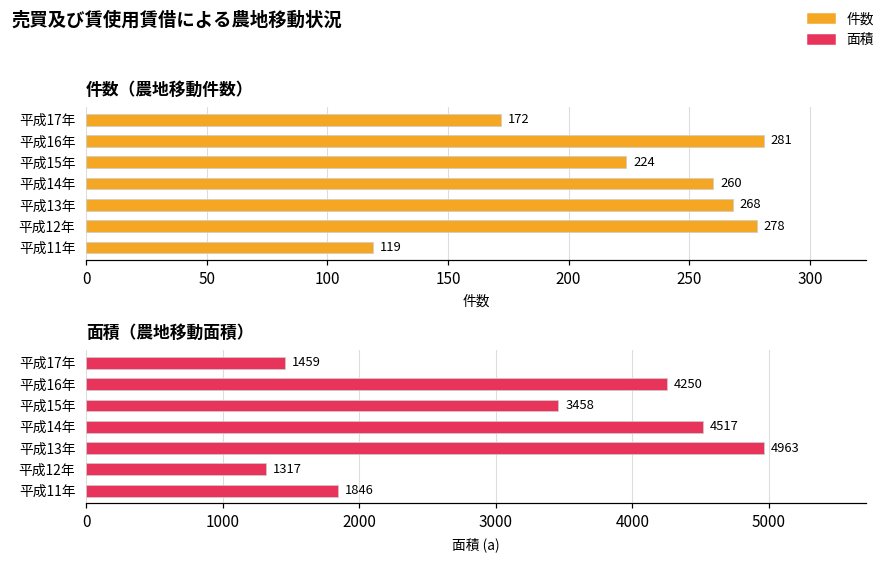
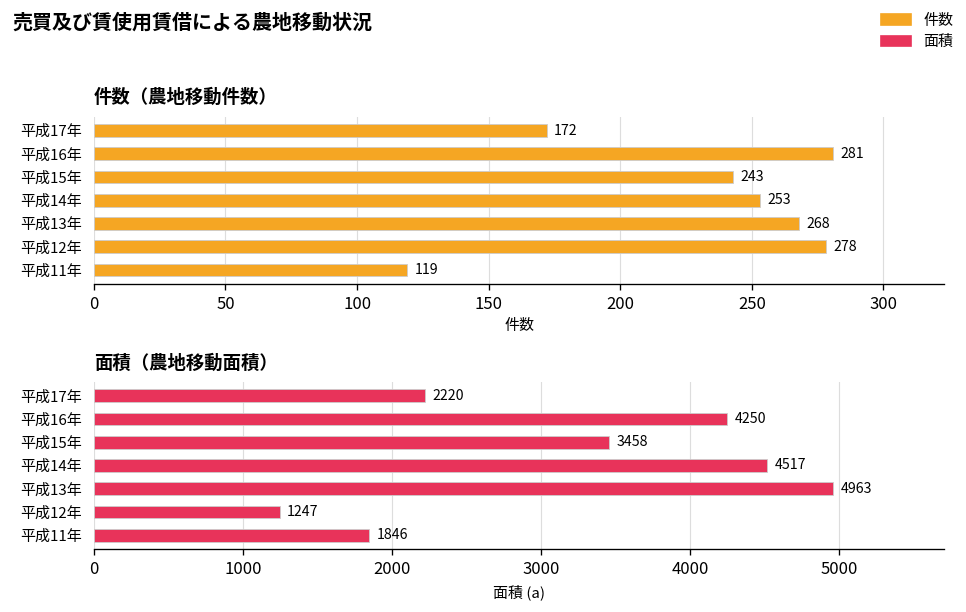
  {
    "件数（農地移動件数）": {
      "平成17年": 172,
      "平成16年": 281,
-     "平成15年": 224,
-     "平成14年": 260,
+     "平成15年": 243,
+     "平成14年": 253,
      "平成13年": 268,
      "平成12年": 278,
      "平成11年": 119
    },
    "面積（農地移動面積）": {
-     "平成17年": 1459,
+     "平成17年": 2220,
      "平成16年": 4250,
      "平成15年": 3458,
      "平成14年": 4517,
      "平成13年": 4963,
-     "平成12年": 1317,
+     "平成12年": 1247,
      "平成11年": 1846
    }
  }
